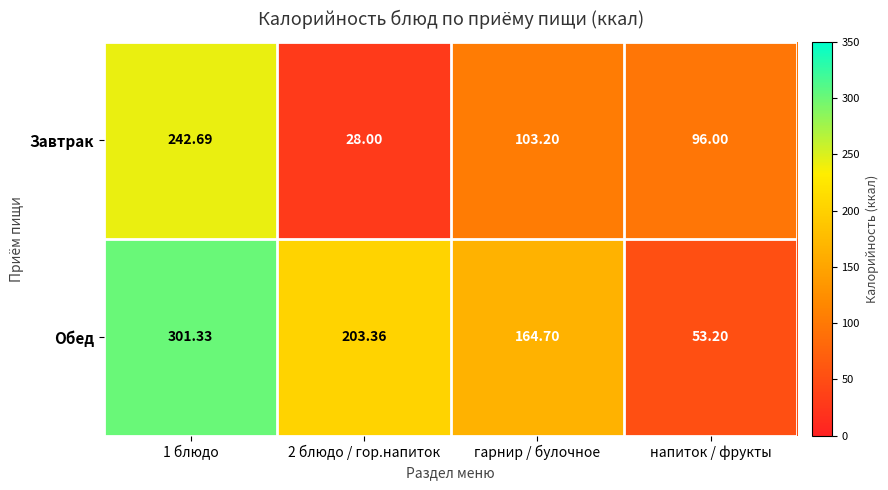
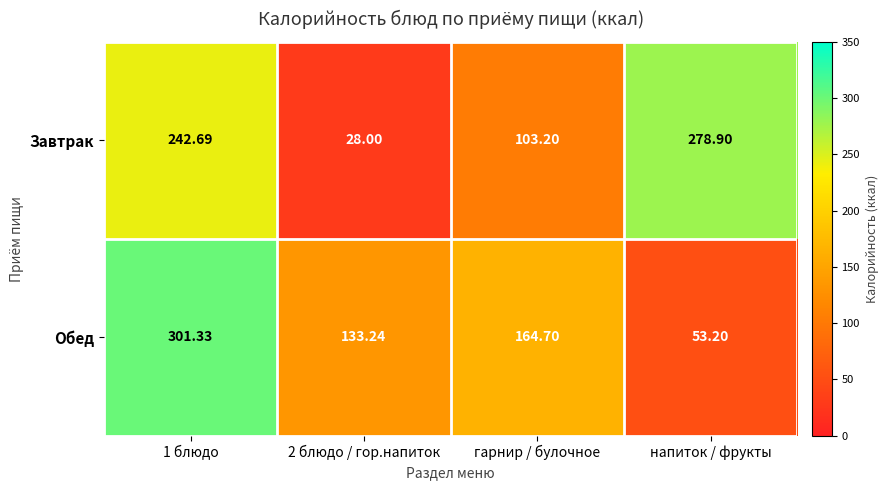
  {
    "Завтрак": {
      "1 блюдо": 242.69,
      "2 блюдо / гор.напиток": 28.00,
      "гарнир / булочное": 103.20,
-     "напиток / фрукты": 96.00
+     "напиток / фрукты": 278.90
    },
    "Обед": {
      "1 блюдо": 301.33,
-     "2 блюдо / гор.напиток": 203.36,
+     "2 блюдо / гор.напиток": 133.24,
      "гарнир / булочное": 164.70,
      "напиток / фрукты": 53.20
    }
  }
